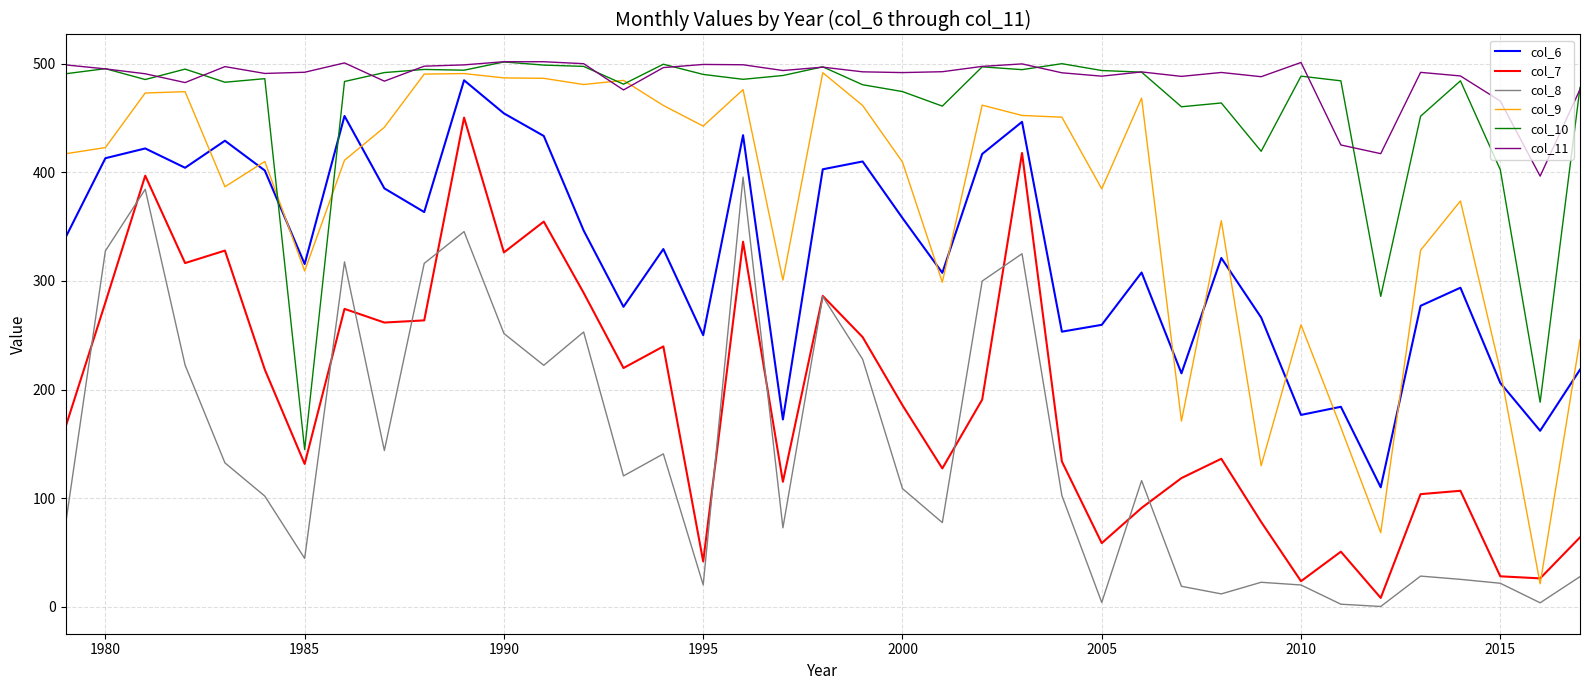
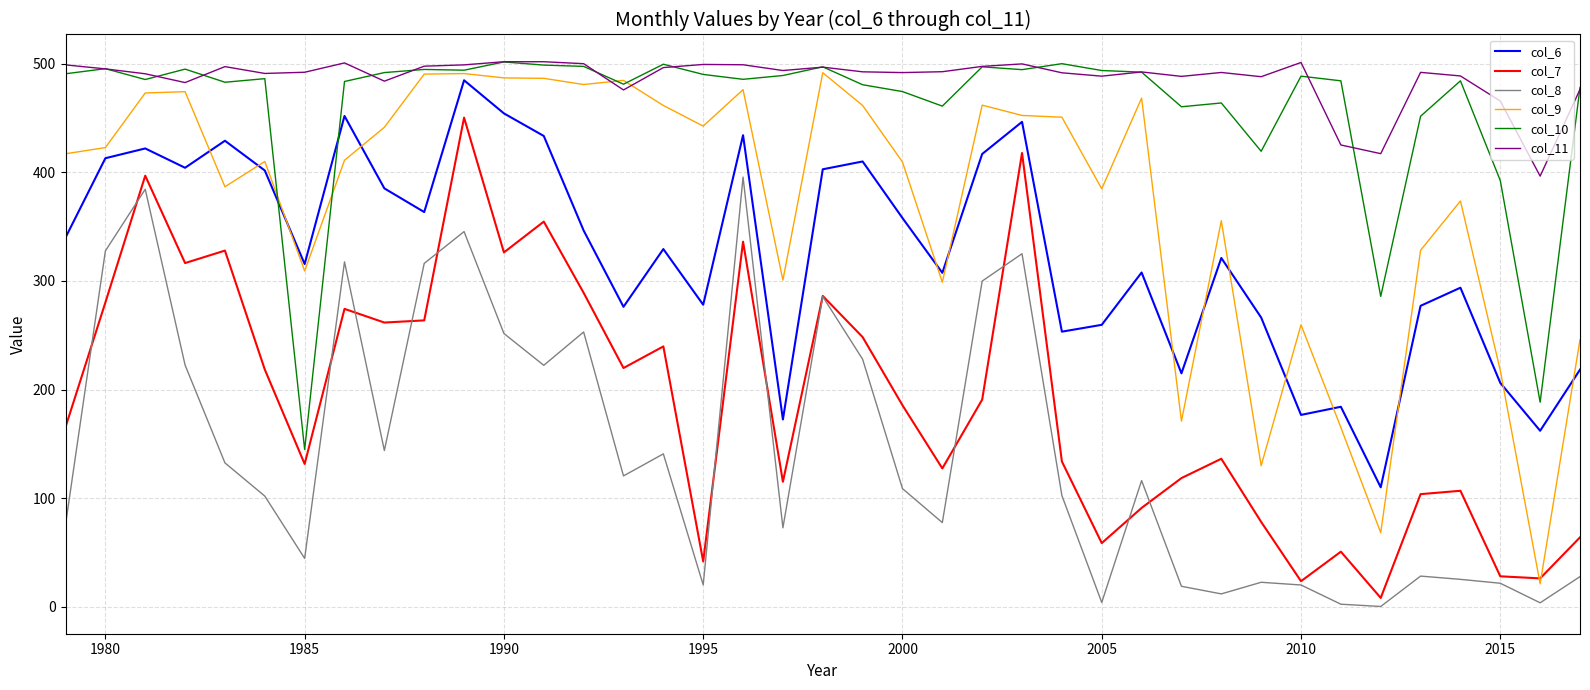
  {
    "col_6": {
      "1980": 413,
      "1985": 316,
      "1990": 454,
-     "1995": 250,
+     "1995": 278,
      "2000": 358,
      "2005": 260,
      "2010": 177,
      "2015": 206
    },
    "col_7": {
      "1980": 280,
      "1985": 131,
      "1990": 326,
      "1995": 42,
      "2000": 186,
      "2005": 59,
      "2010": 23,
      "2015": 28
    },
    "col_8": {
      "1980": 328,
      "1985": 44,
      "1990": 252,
      "1995": 20,
      "2000": 109,
      "2005": 4,
      "2010": 20,
      "2015": 22
    },
    "col_9": {
      "1980": 423,
      "1985": 309,
      "1990": 487,
      "1995": 443,
      "2000": 410,
      "2005": 385,
      "2010": 260,
      "2015": 218
    },
    "col_10": {
      "1985": 145,
      "1995": 490,
      "2000": 475,
      "2005": 494,
      "2010": 489,
-     "2015": 403
+     "2015": 393
    },
    "col_11": {
      "1985": 492,
      "1995": 500,
      "2000": 492,
      "2005": 489,
      "2010": 501
    }
  }
